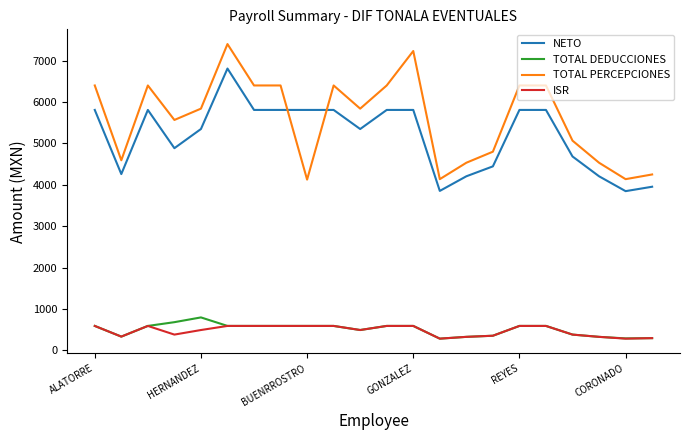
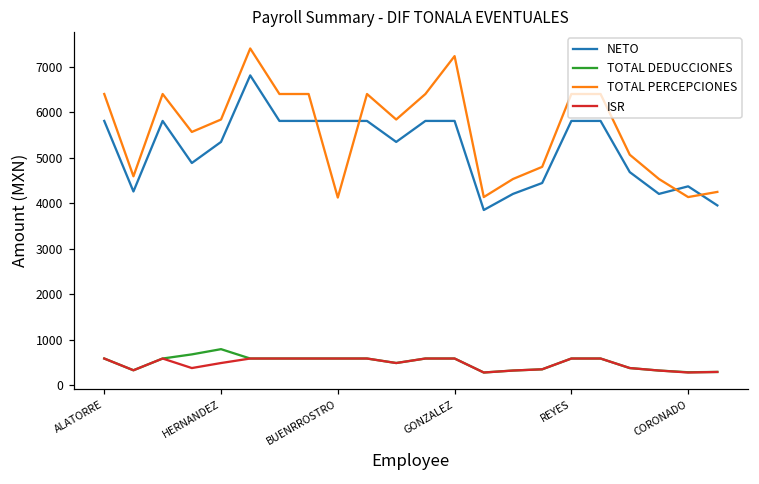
  {
    "NETO": {
      "ALATORRE": 5800,
      "HERNANDEZ": 5300,
      "BUENRROSTRO": 5800,
      "GONZALEZ": 5800,
      "REYES": 5800,
-     "CORONADO": 3800
+     "CORONADO": 4400
    },
    "TOTAL DEDUCCIONES": {
      "HERNANDEZ": 800
    },
    "TOTAL PERCEPCIONES": {
      "ALATORRE": 6400,
      "HERNANDEZ": 5800,
      "BUENRROSTRO": 4100,
      "GONZALEZ": 7200,
      "CORONADO": 4100
    },
    "ISR": {
      "HERNANDEZ": 500
    }
  }
